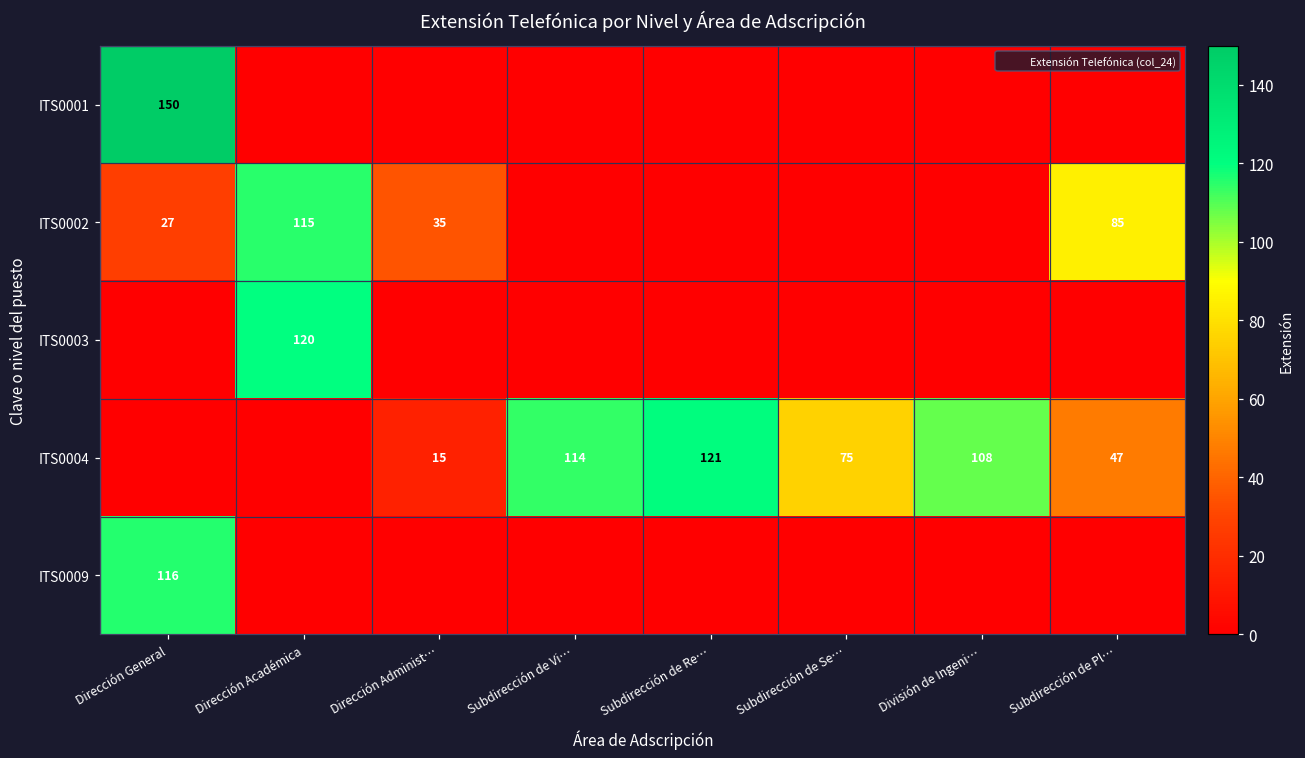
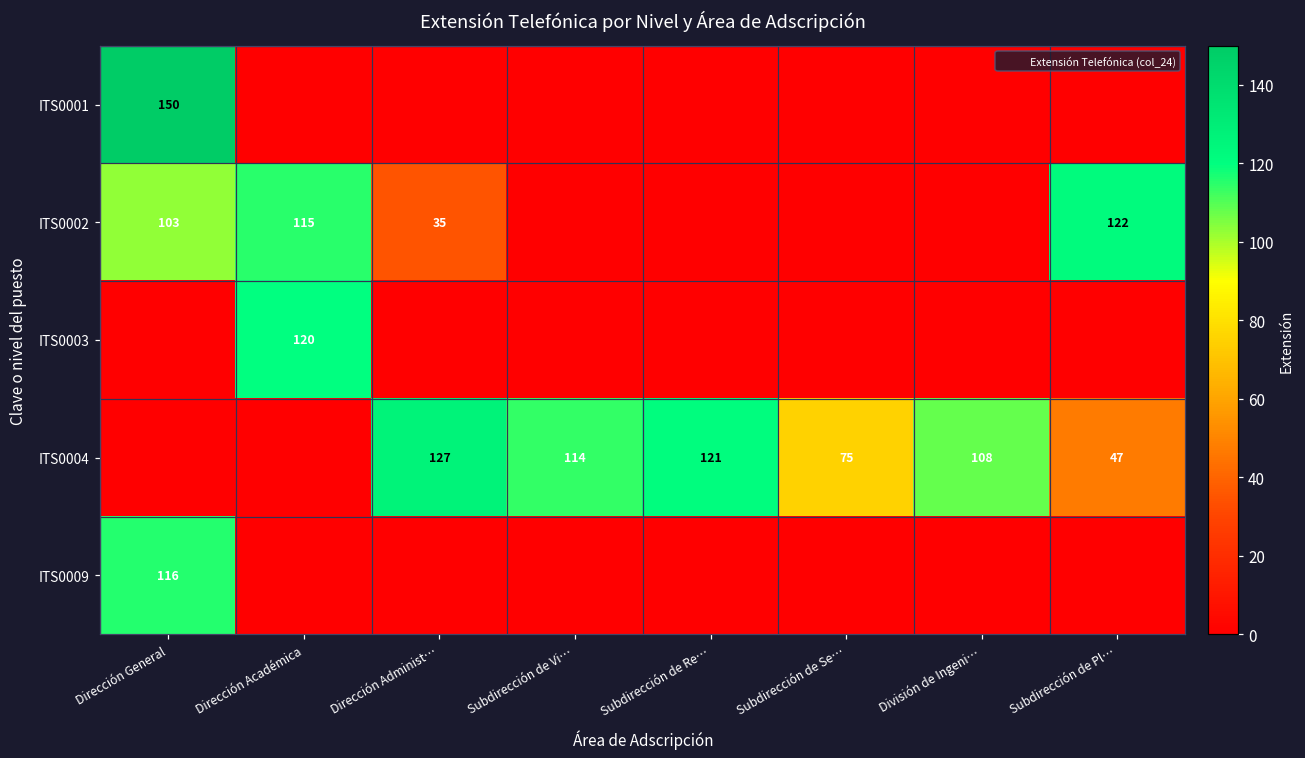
  {
    "ITS0001": {
      "Dirección General": 150
    },
    "ITS0002": {
-     "Dirección General": 27,
+     "Dirección General": 103,
      "Dirección Académica": 115,
      "Dirección Administ…": 35,
-     "Subdirección de Pl…": 85
+     "Subdirección de Pl…": 122
    },
    "ITS0003": {
      "Dirección Académica": 120
    },
    "ITS0004": {
-     "Dirección Administ…": 15,
+     "Dirección Administ…": 127,
      "Subdirección de Vi…": 114,
      "Subdirección de Re…": 121,
      "Subdirección de Se…": 75,
      "División de Ingeni…": 108,
      "Subdirección de Pl…": 47
    },
    "ITS0009": {
      "Dirección General": 116
    }
  }
